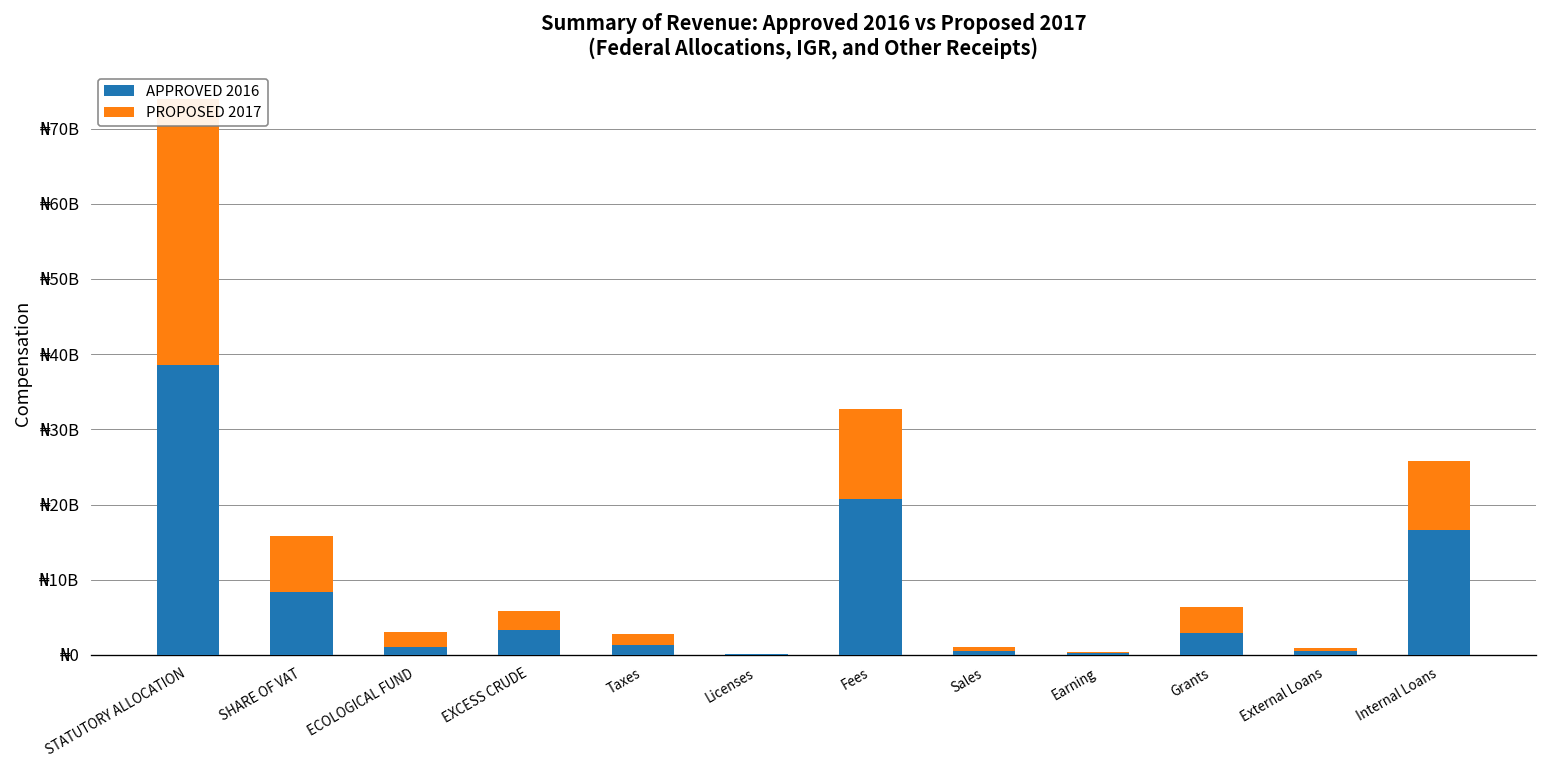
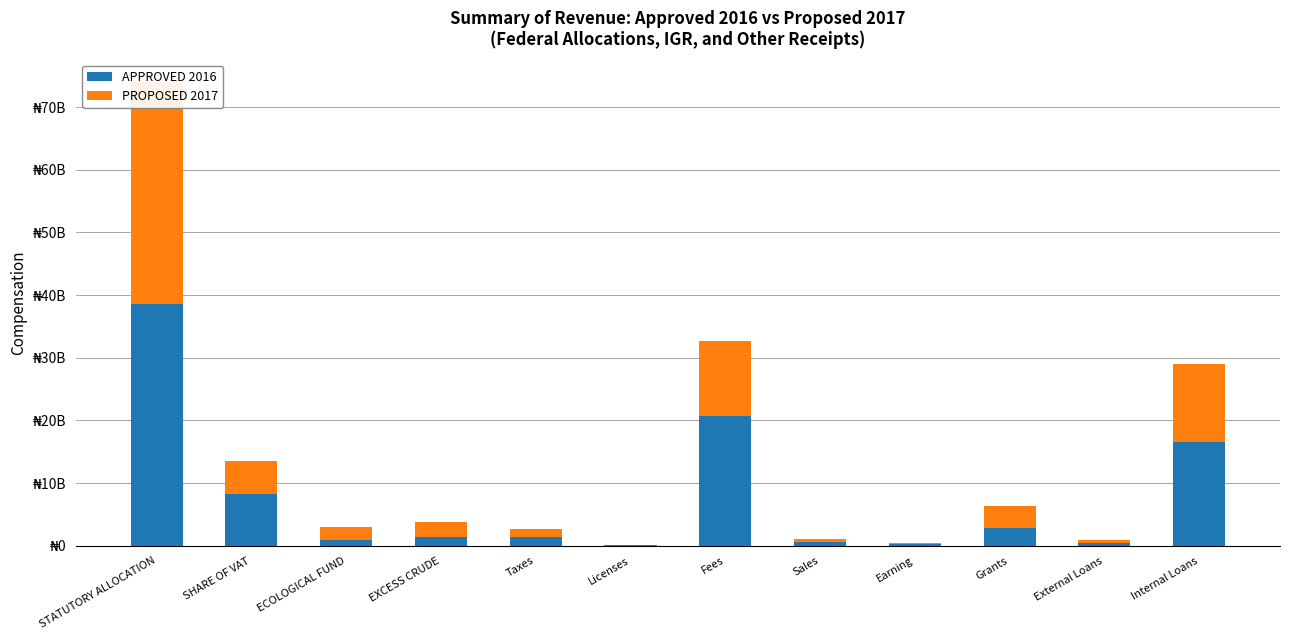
  {
    "APPROVED 2016": {
      "STATUTORY ALLOCATION": "₦39000000000",
      "SHARE OF VAT": "₦8000000000",
      "ECOLOGICAL FUND": "₦1000000000",
-     "EXCESS CRUDE": "₦3000000000",
+     "EXCESS CRUDE": "₦1000000000",
      "Taxes": "₦1000000000",
      "Fees": "₦21000000000",
      "Sales": "₦1000000000",
      "Grants": "₦3000000000",
      "External Loans": "₦0",
      "Internal Loans": "₦17000000000"
    },
    "PROPOSED 2017": {
-     "SHARE OF VAT": "₦7000000000",
+     "SHARE OF VAT": "₦5000000000",
      "ECOLOGICAL FUND": "₦2000000000",
      "EXCESS CRUDE": "₦2000000000",
      "Taxes": "₦1000000000",
      "Fees": "₦12000000000",
      "Sales": "₦1000000000",
      "Grants": "₦3000000000",
      "External Loans": "₦0",
-     "Internal Loans": "₦9000000000"
+     "Internal Loans": "₦12000000000"
    }
  }
